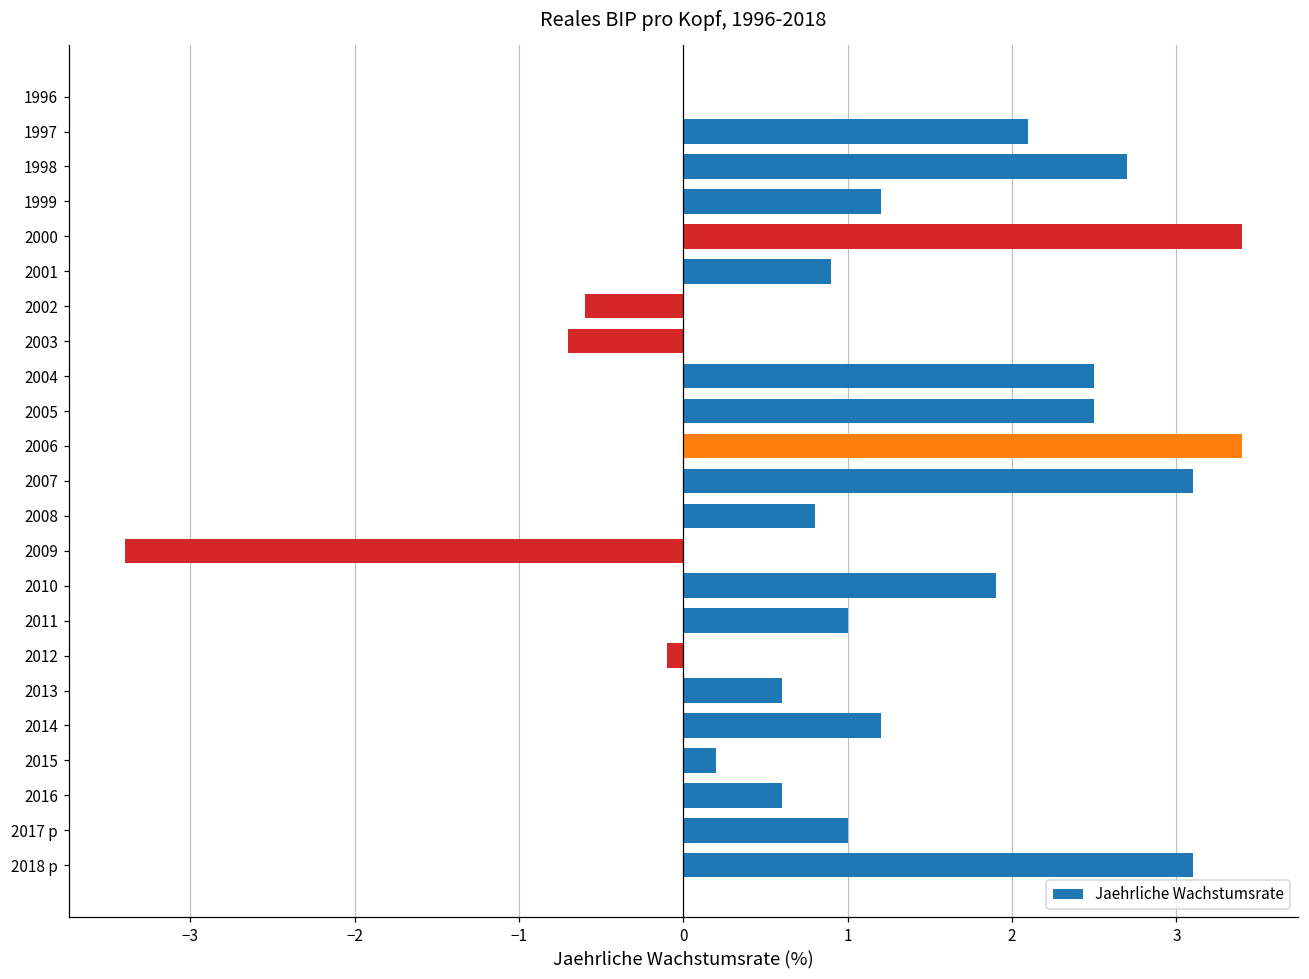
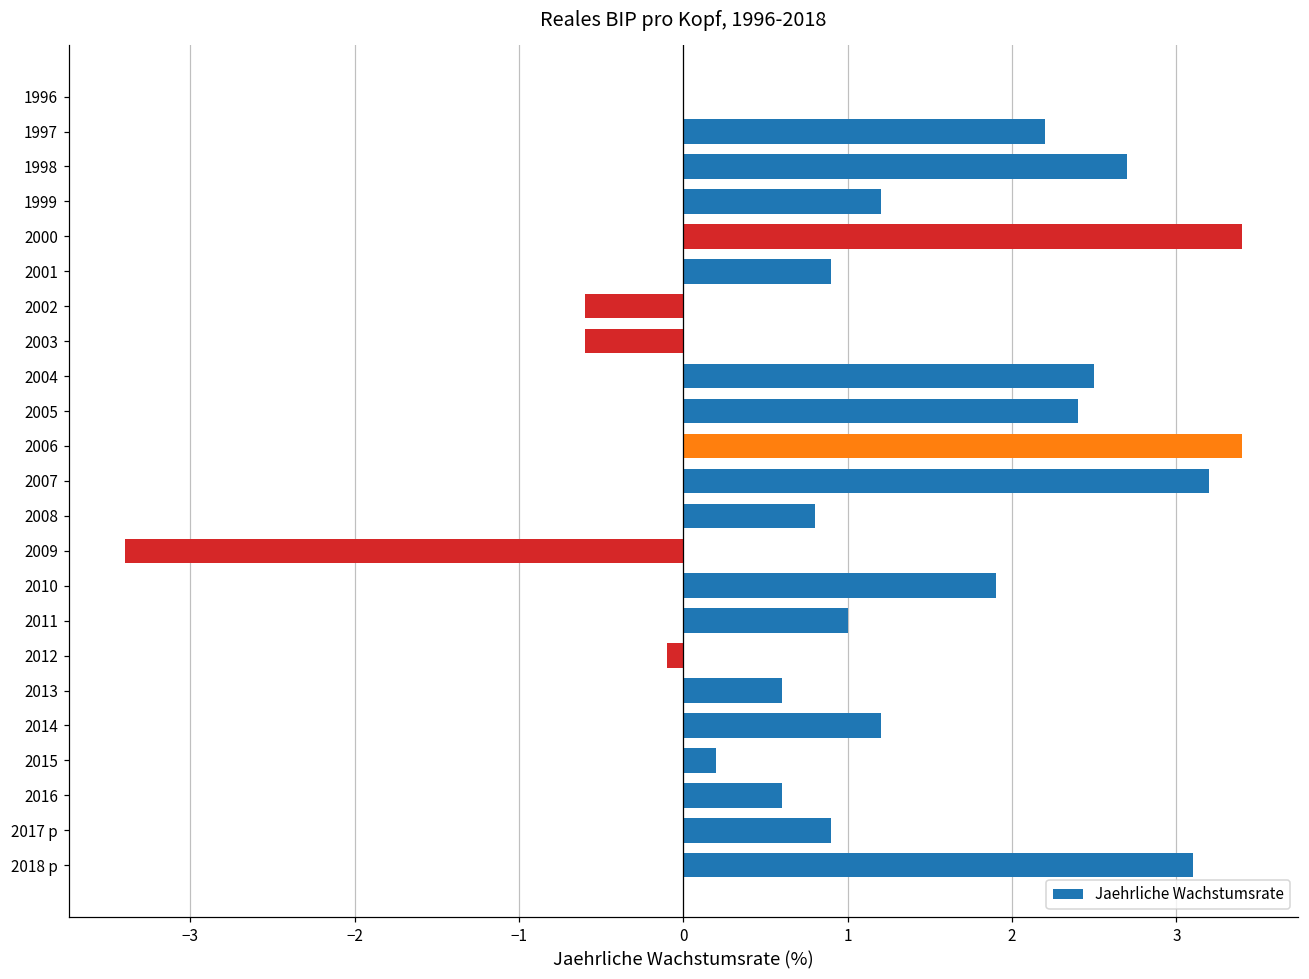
  {
    "1996": 0.0,
-   "1997": 2.1,
+   "1997": 2.2,
    "1998": 2.7,
    "1999": 1.2,
    "2000": 3.4,
    "2001": 0.9,
    "2002": -0.6,
-   "2003": -0.7,
+   "2003": -0.6,
    "2004": 2.5,
-   "2005": 2.5,
+   "2005": 2.4,
    "2006": 3.4,
-   "2007": 3.1,
+   "2007": 3.2,
    "2008": 0.8,
    "2009": -3.4,
    "2010": 1.9,
    "2011": 1.0,
    "2012": -0.1,
    "2013": 0.6,
    "2014": 1.2,
    "2015": 0.2,
    "2016": 0.6,
-   "2017 p": 1.0,
+   "2017 p": 0.9,
    "2018 p": 3.1
  }
